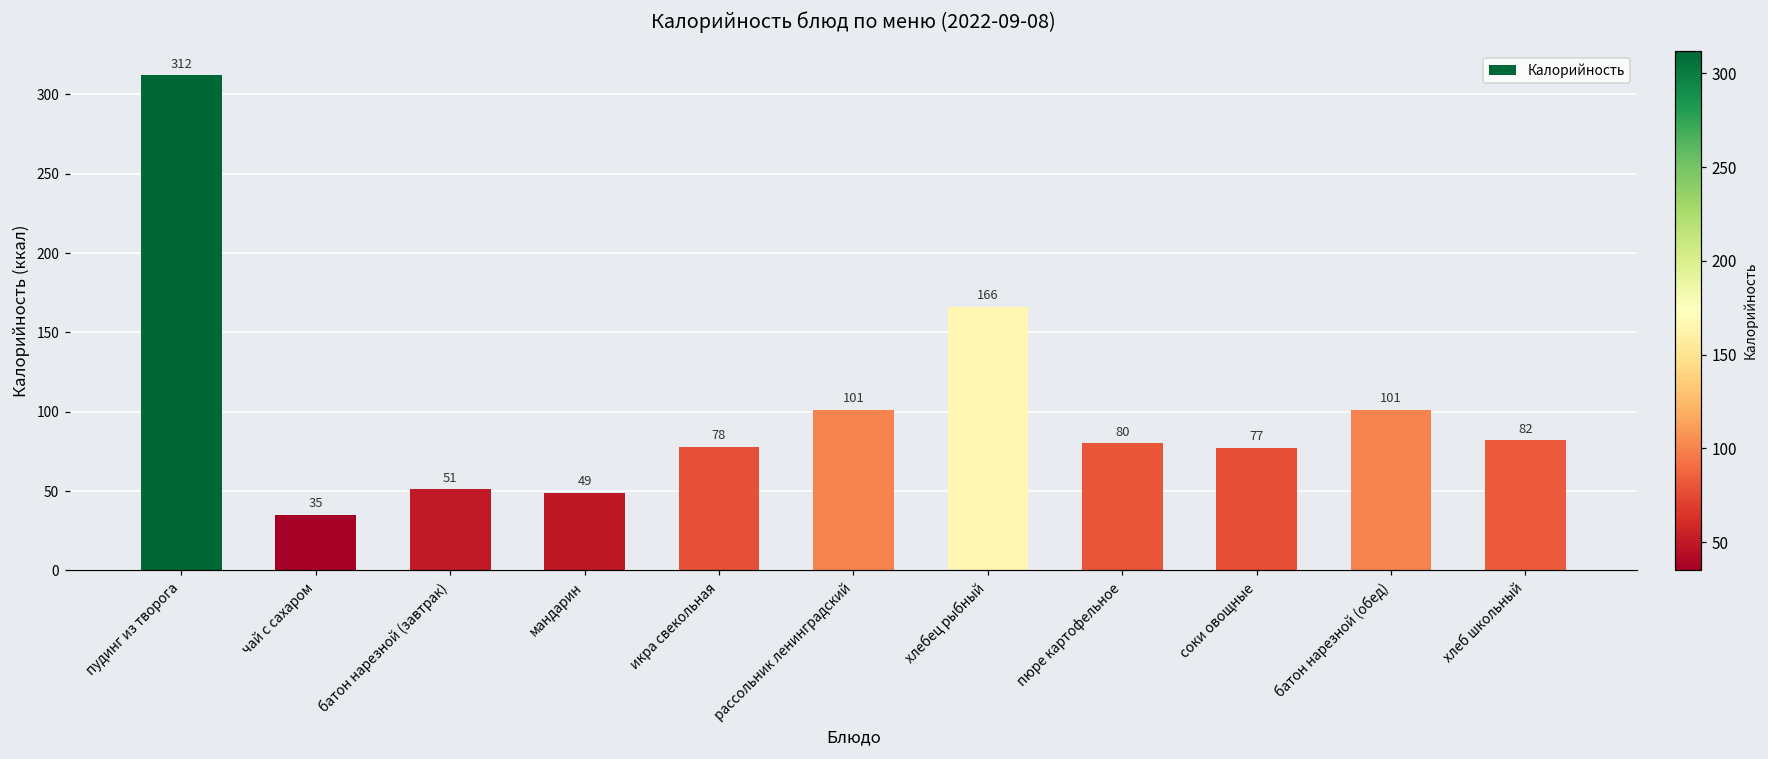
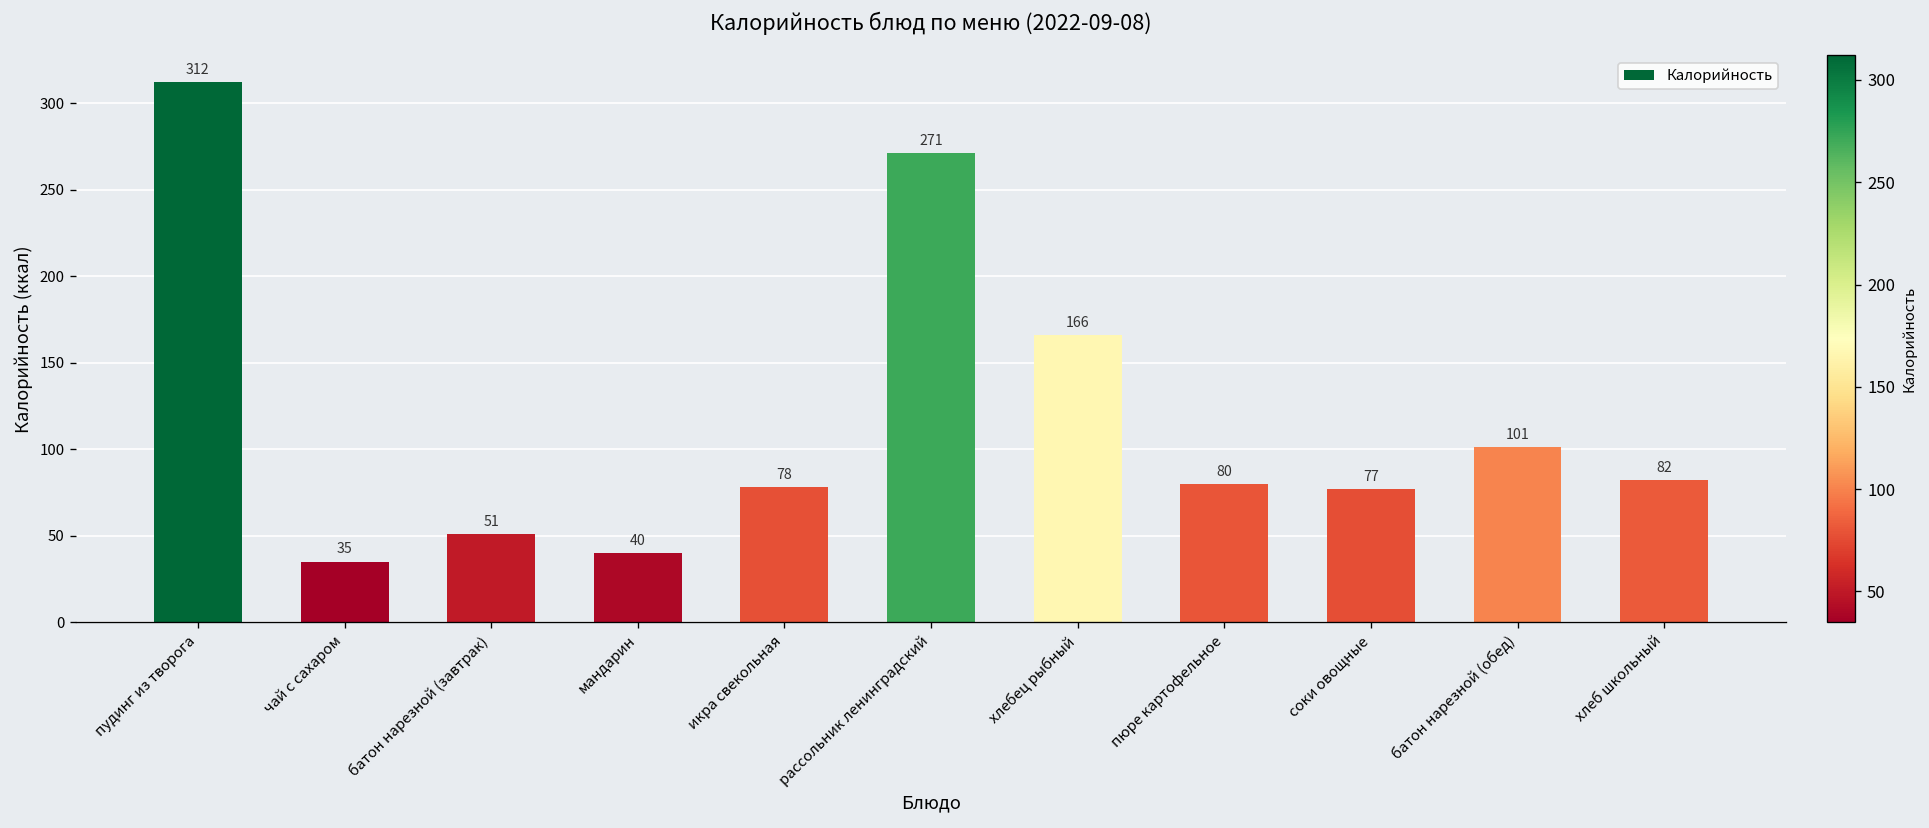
  {
    "пудинг из творога": 312,
    "чай с сахаром": 35,
    "батон нарезной (завтрак)": 51,
-   "мандарин": 49,
+   "мандарин": 40,
    "икра свекольная": 78,
-   "рассольник ленинградский": 101,
+   "рассольник ленинградский": 271,
    "хлебец рыбный": 166,
    "пюре картофельное": 80,
    "соки овощные": 77,
    "батон нарезной (обед)": 101,
    "хлеб школьный": 82
  }
